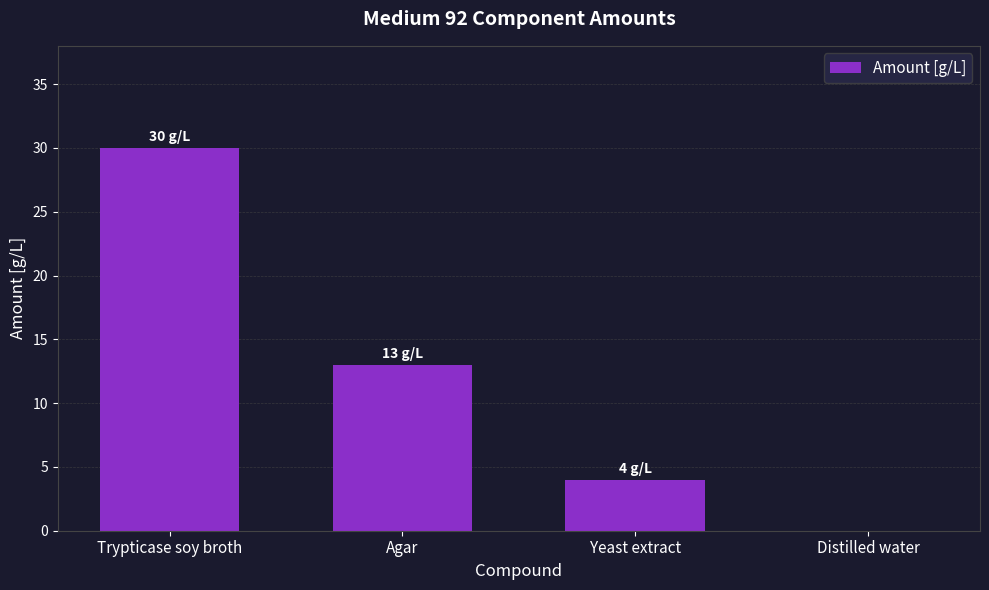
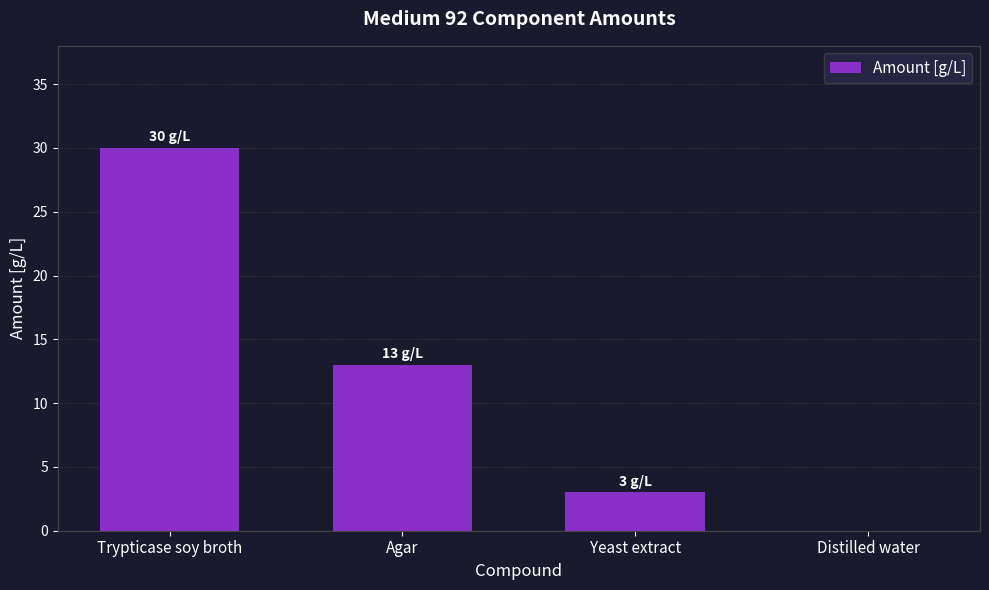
  {
    "Trypticase soy broth": 30,
    "Agar": 13,
-   "Yeast extract": 4
+   "Yeast extract": 3
  }
